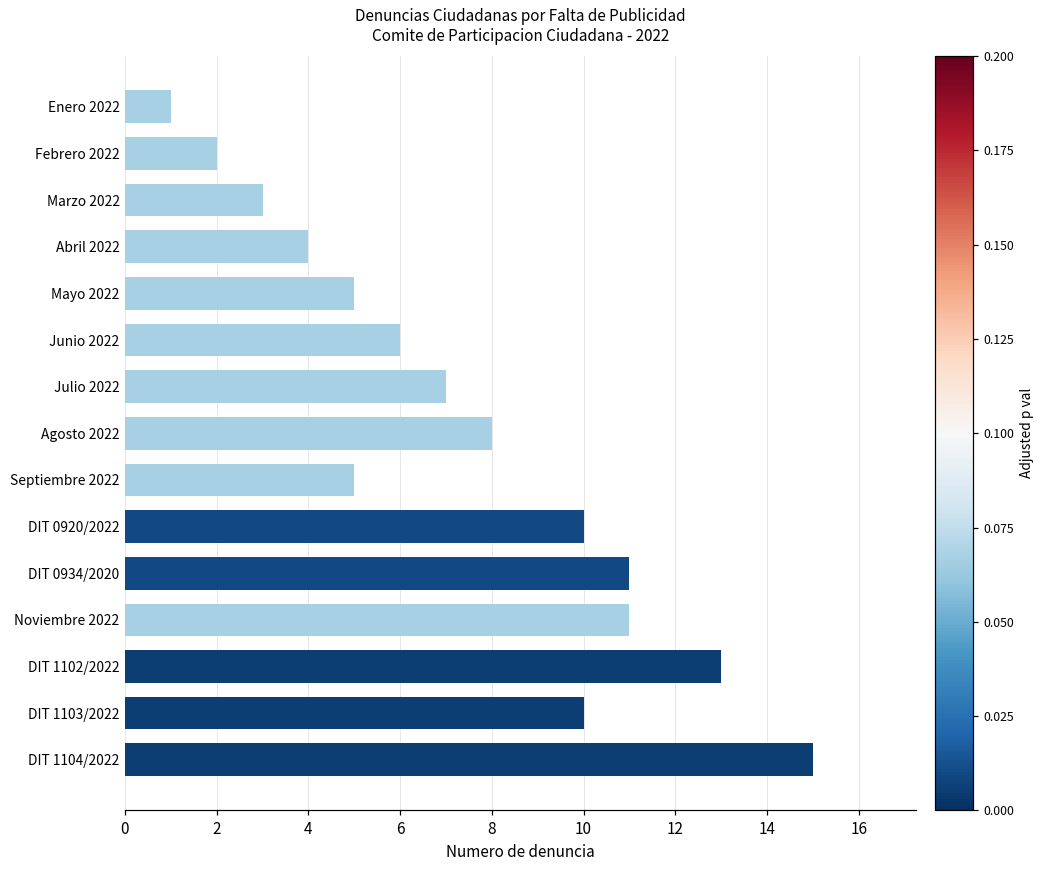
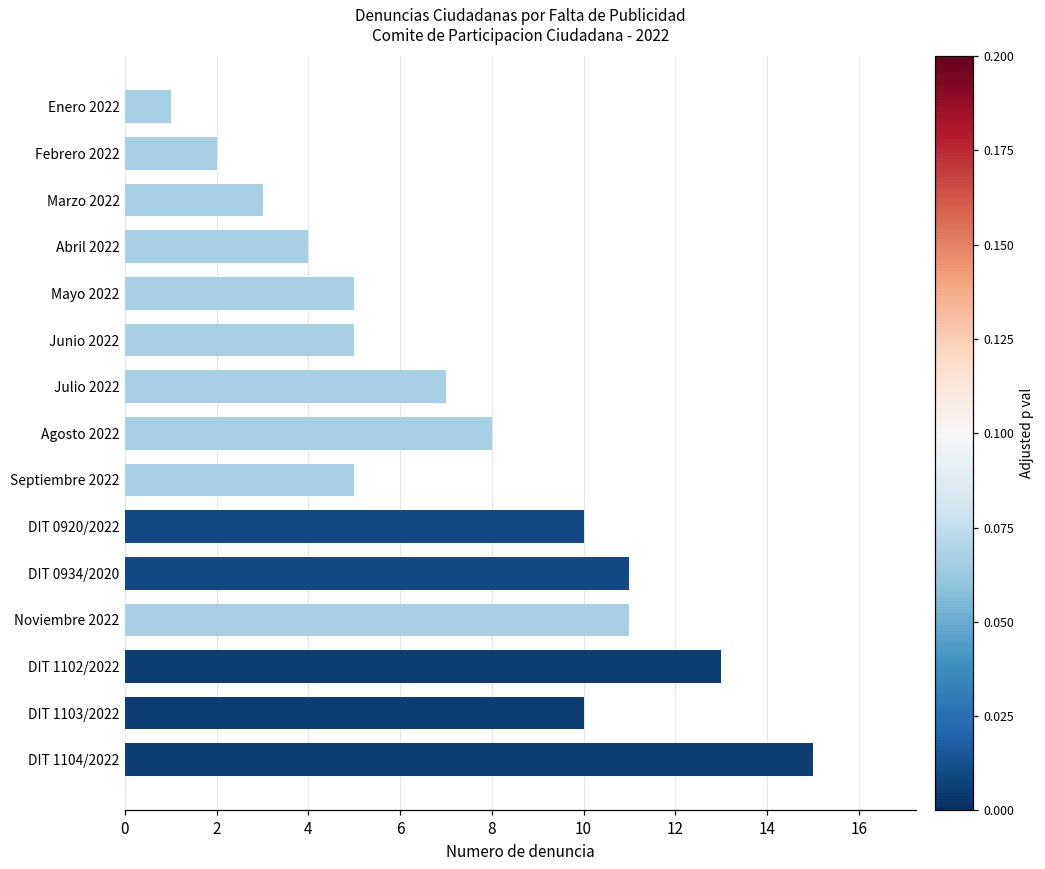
  {
    "Enero 2022": 1,
    "Febrero 2022": 2,
    "Marzo 2022": 3,
    "Abril 2022": 4,
    "Mayo 2022": 5,
-   "Junio 2022": 6,
+   "Junio 2022": 5,
    "Julio 2022": 7,
    "Agosto 2022": 8,
    "Septiembre 2022": 5,
    "DIT 0920/2022": 10,
    "DIT 0934/2020": 11,
    "Noviembre 2022": 11,
    "DIT 1102/2022": 13,
    "DIT 1103/2022": 10,
    "DIT 1104/2022": 15
  }
